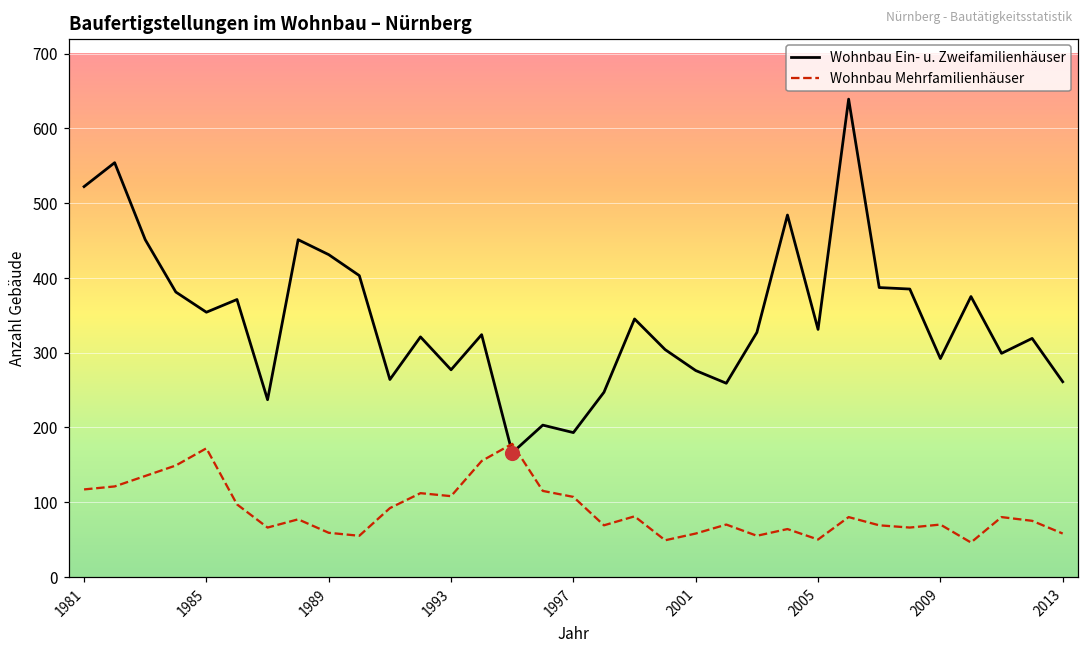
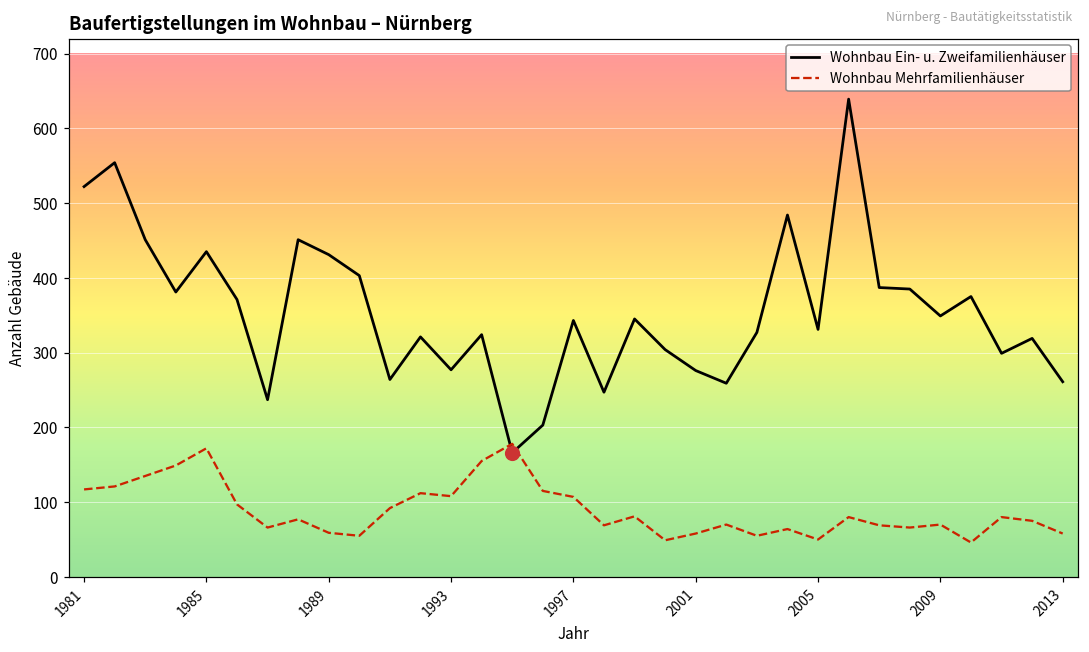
  {
    "Wohnbau Ein- u. Zweifamilienhäuser": {
      "1981": 520,
-     "1985": 350,
+     "1985": 440,
      "1989": 430,
      "1993": 280,
-     "1997": 190,
+     "1997": 340,
      "2001": 280,
      "2005": 330,
-     "2009": 290,
+     "2009": 350,
      "2013": 260
    }
  }
